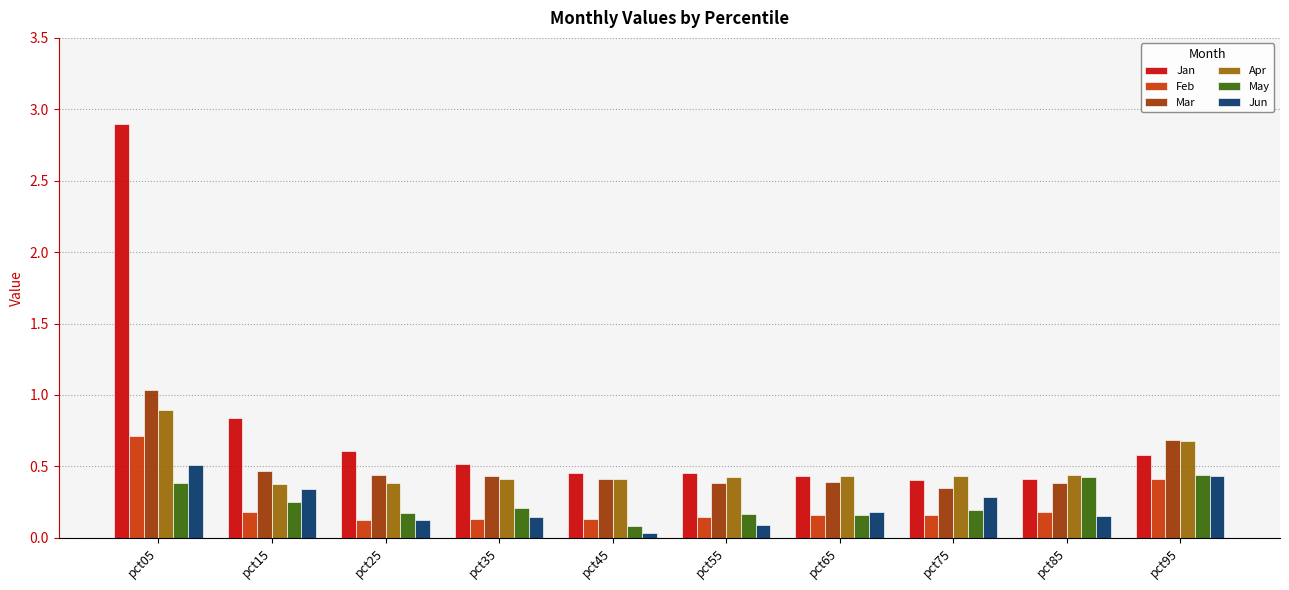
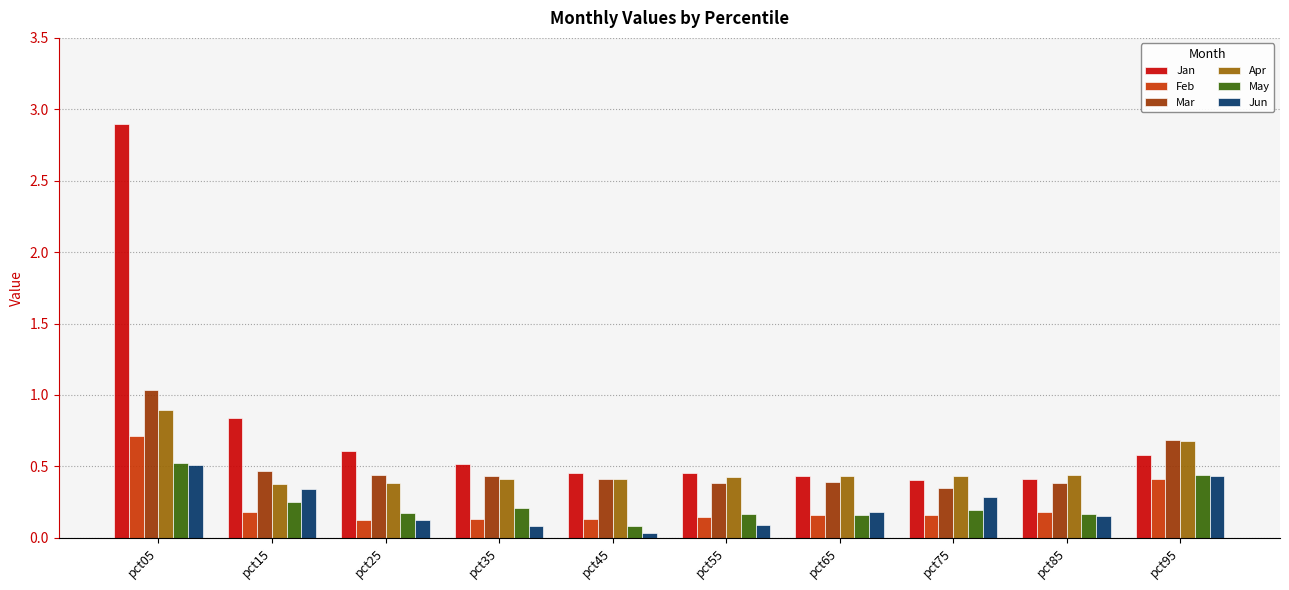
  {
    "May": {
-     "pct05": 0.38,
+     "pct05": 0.53,
      "pct15": 0.25,
      "pct25": 0.18,
      "pct35": 0.21,
      "pct45": 0.08,
      "pct55": 0.17,
      "pct65": 0.16,
      "pct75": 0.19,
-     "pct85": 0.43,
+     "pct85": 0.17,
      "pct95": 0.44
    },
    "Jun": {
      "pct05": 0.51,
      "pct15": 0.35,
      "pct25": 0.13,
-     "pct35": 0.15,
+     "pct35": 0.08,
      "pct45": 0.03,
      "pct55": 0.09,
      "pct65": 0.18,
      "pct75": 0.28,
      "pct85": 0.16,
      "pct95": 0.43
    }
  }
